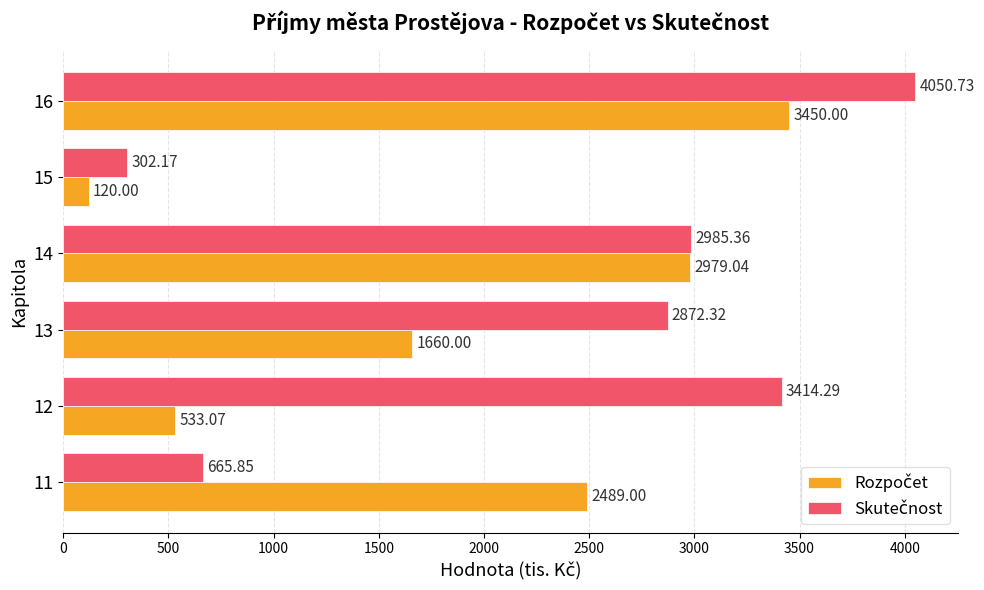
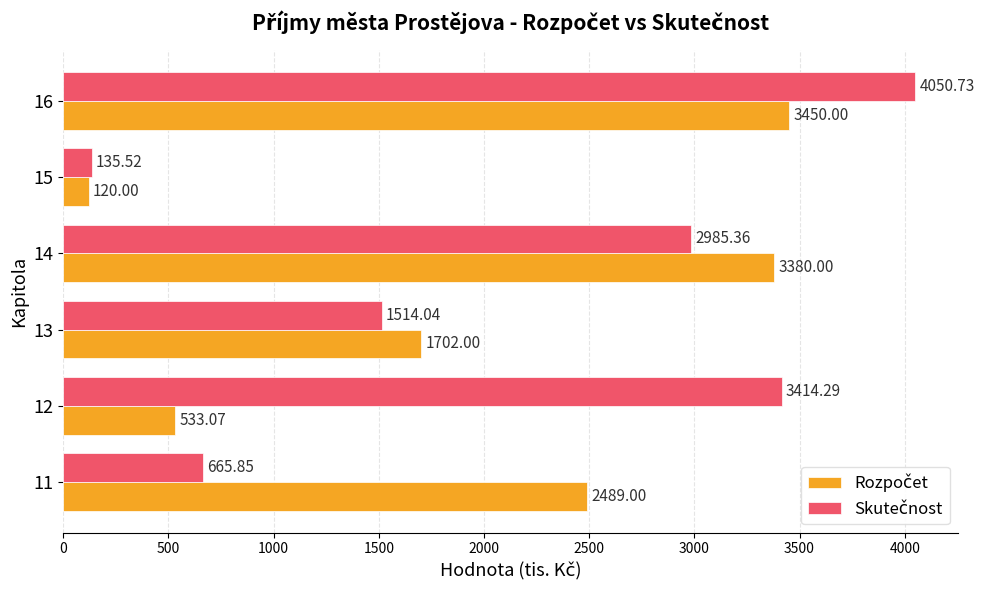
  {
    "Rozpočet": {
      "16": 3450.00,
      "15": 120.00,
-     "14": 2979.04,
-     "13": 1660.00,
+     "14": 3380.00,
+     "13": 1702.00,
      "12": 533.07,
      "11": 2489.00
    },
    "Skutečnost": {
      "16": 4050.73,
-     "15": 302.17,
+     "15": 135.52,
      "14": 2985.36,
-     "13": 2872.32,
+     "13": 1514.04,
      "12": 3414.29,
      "11": 665.85
    }
  }
